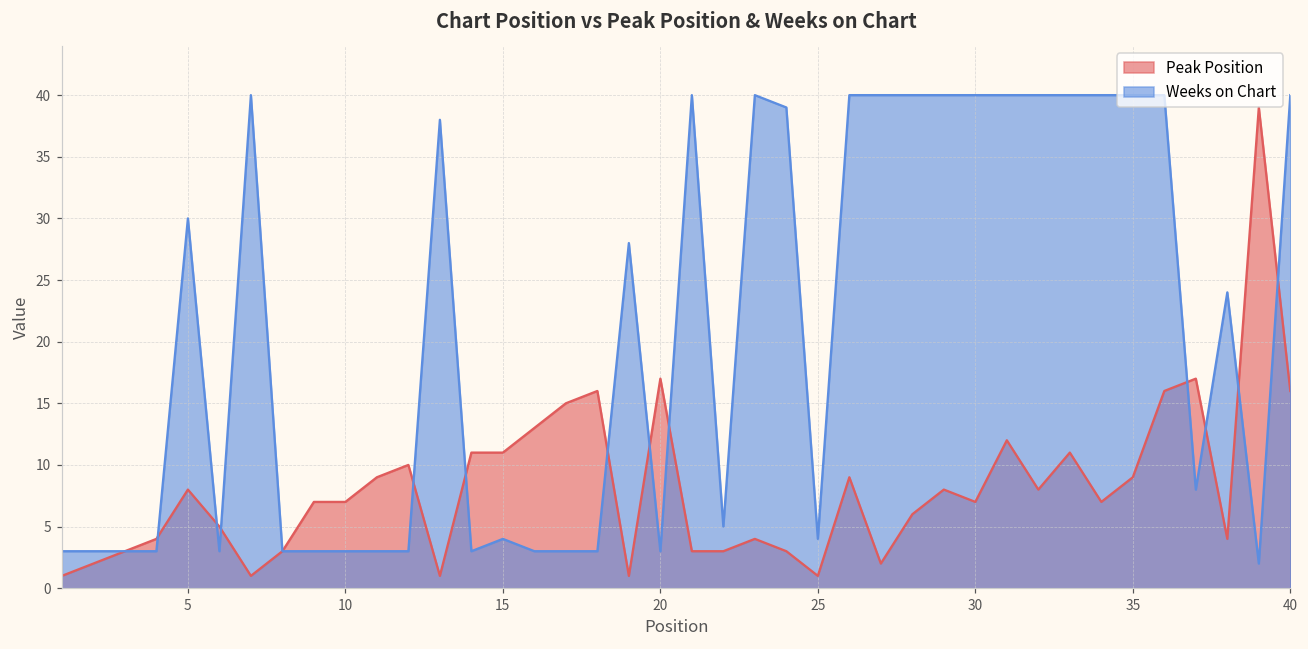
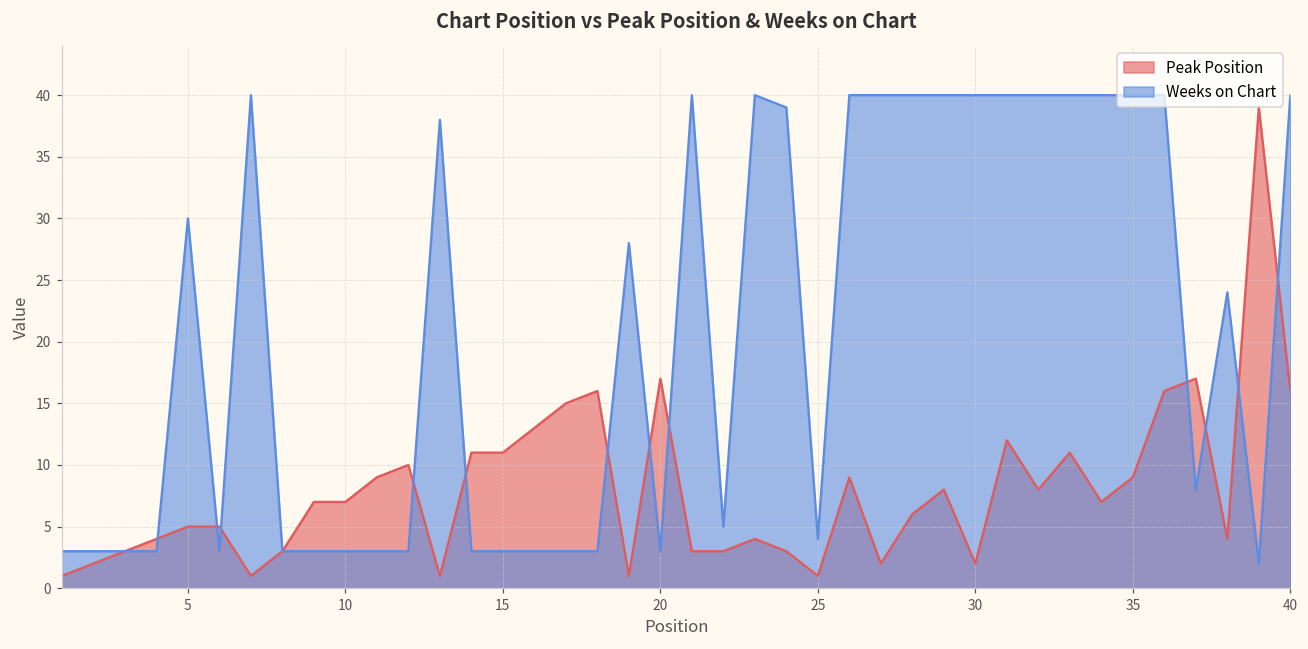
  {
    "Peak Position": {
-     "5": 8,
+     "5": 5,
      "10": 7,
      "15": 11,
      "20": 17,
      "25": 1,
-     "30": 7,
+     "30": 2,
      "35": 9,
      "40": 16
    },
    "Weeks on Chart": {
      "5": 30,
      "10": 3,
-     "15": 4,
+     "15": 3,
      "20": 3,
      "25": 4,
      "30": 40,
      "40": 40
    }
  }
